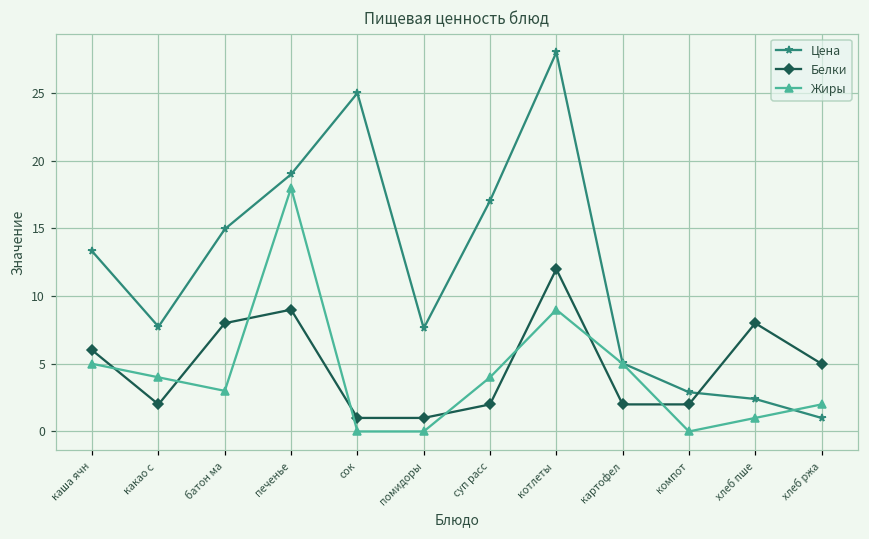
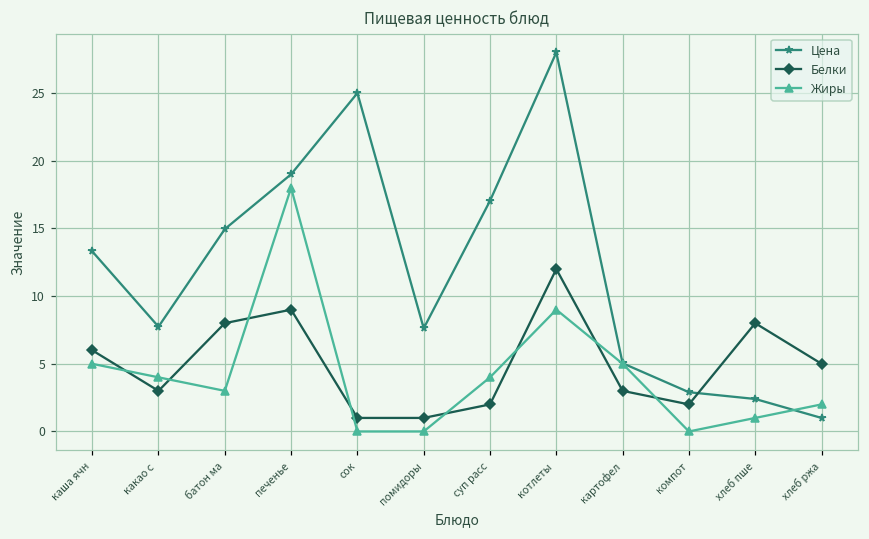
  {
    "Цена": {
      "каша ячн": 13.3,
      "какао с": 7.7,
      "батон ма": 15,
      "печенье": 19,
      "сок": 25,
      "помидоры": 7.6,
      "суп расс": 17,
      "котлеты": 28,
      "компот": 3,
      "хлеб пше": 2.4,
      "хлеб ржа": 1
    },
    "Белки": {
      "каша ячн": 6,
-     "какао с": 2,
+     "какао с": 3,
      "батон ма": 8,
      "печенье": 9,
      "сок": 1,
      "помидоры": 1,
      "суп расс": 2,
      "котлеты": 12,
-     "картофел": 2,
+     "картофел": 3,
      "компот": 2,
      "хлеб пше": 8,
      "хлеб ржа": 5
    },
    "Жиры": {
      "каша ячн": 5,
      "какао с": 4,
      "батон ма": 3,
      "печенье": 18,
      "сок": 0,
      "помидоры": 0,
      "суп расс": 4,
      "котлеты": 9,
      "компот": 0,
      "хлеб пше": 1,
      "хлеб ржа": 2
    }
  }
